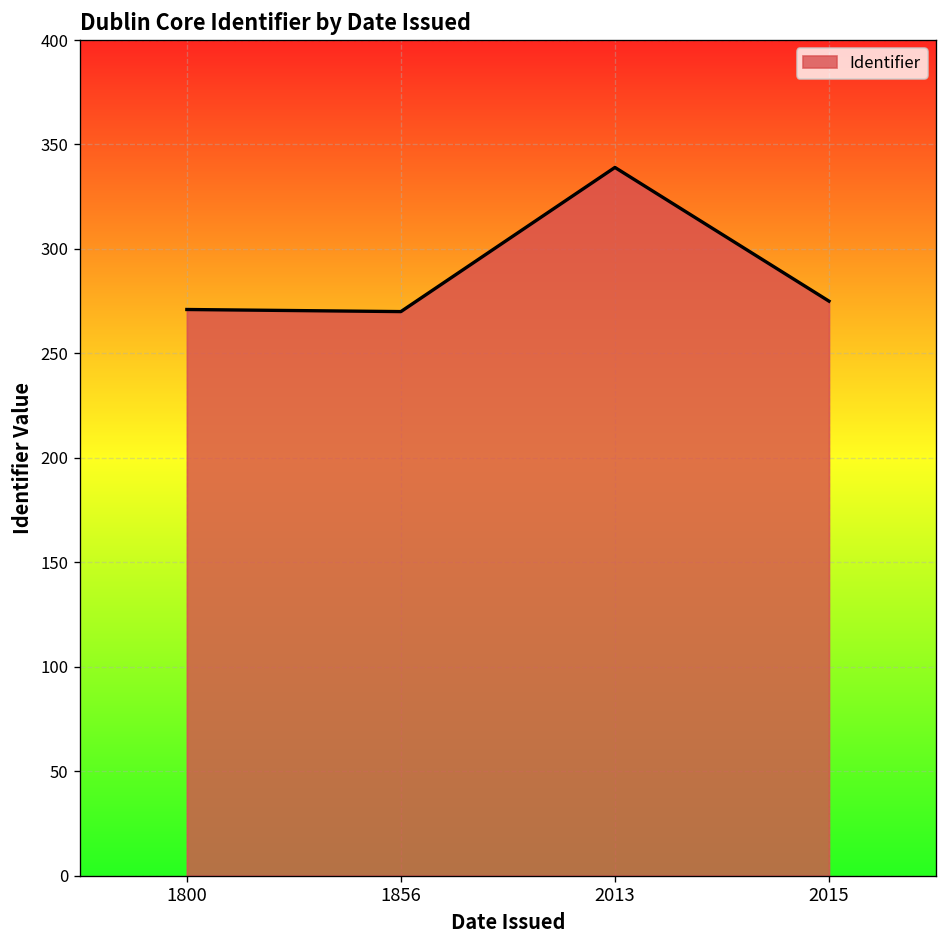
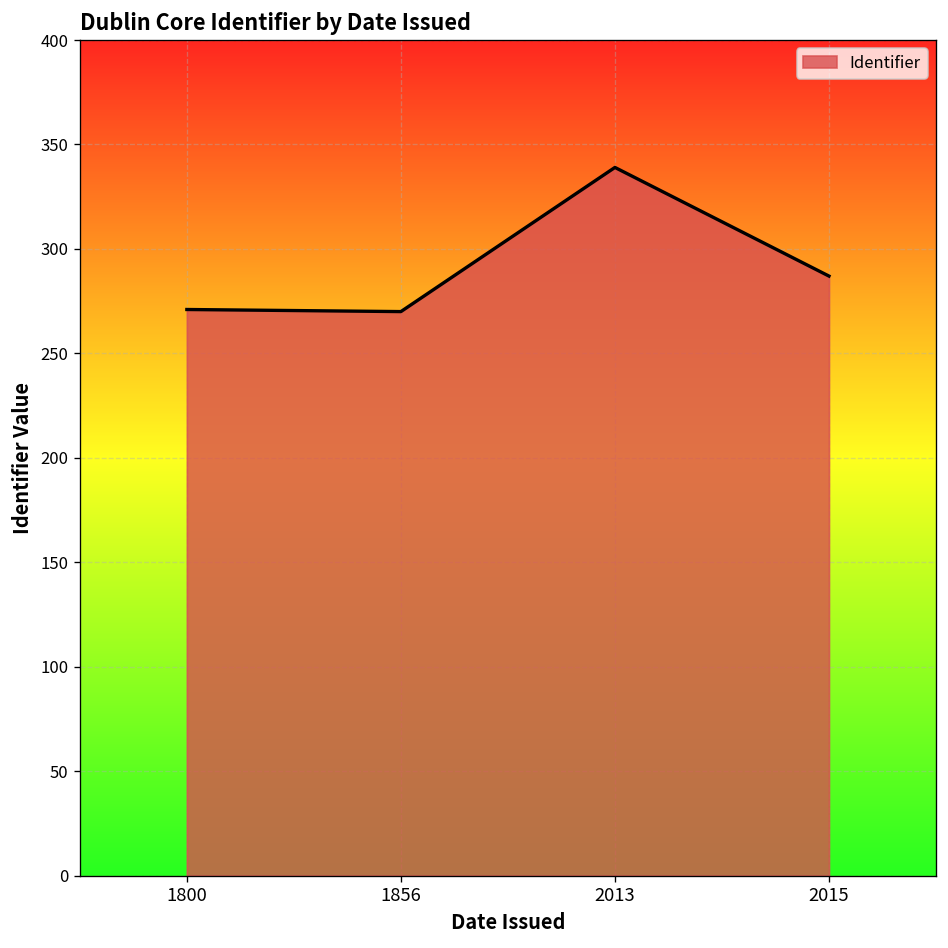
  {
    "1800": 271,
    "1856": 270,
    "2013": 339,
-   "2015": 275
+   "2015": 287
  }
